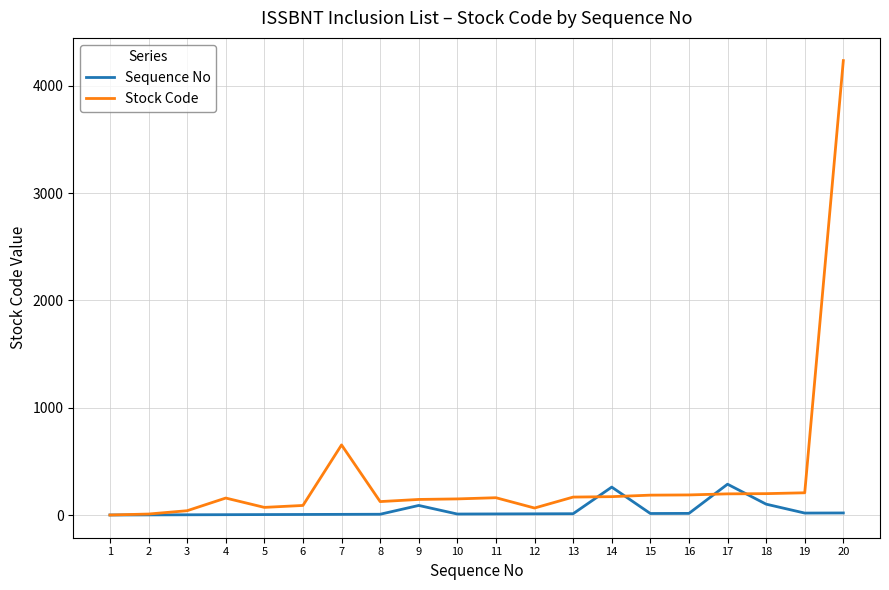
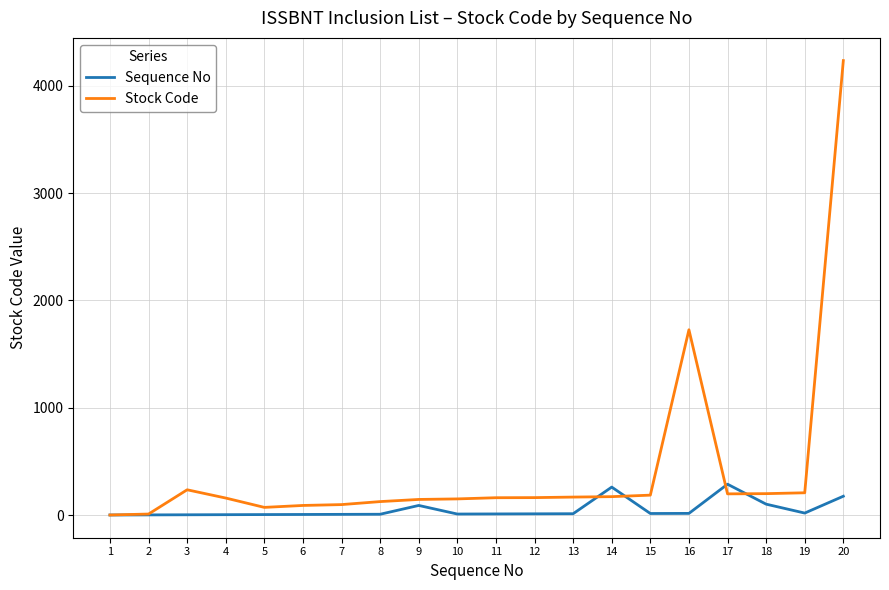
  {
    "Sequence No": {
      "3": 0,
      "4": 0,
      "5": 10,
      "6": 10,
      "7": 10,
      "8": 10,
      "9": 90,
      "10": 10,
      "11": 10,
      "12": 10,
      "13": 10,
      "14": 260,
      "15": 20,
      "16": 20,
      "17": 290,
      "18": 100,
      "19": 20,
-     "20": 20
+     "20": 180
    },
    "Stock Code": {
-     "3": 40,
+     "3": 240,
      "4": 160,
      "5": 70,
      "6": 90,
-     "7": 650,
+     "7": 100,
      "8": 130,
      "9": 150,
      "10": 150,
      "11": 160,
-     "12": 70,
+     "12": 160,
      "13": 170,
      "14": 170,
      "15": 190,
-     "16": 190,
+     "16": 1730,
      "17": 200,
      "18": 200,
      "19": 210,
      "20": 4240
    }
  }
